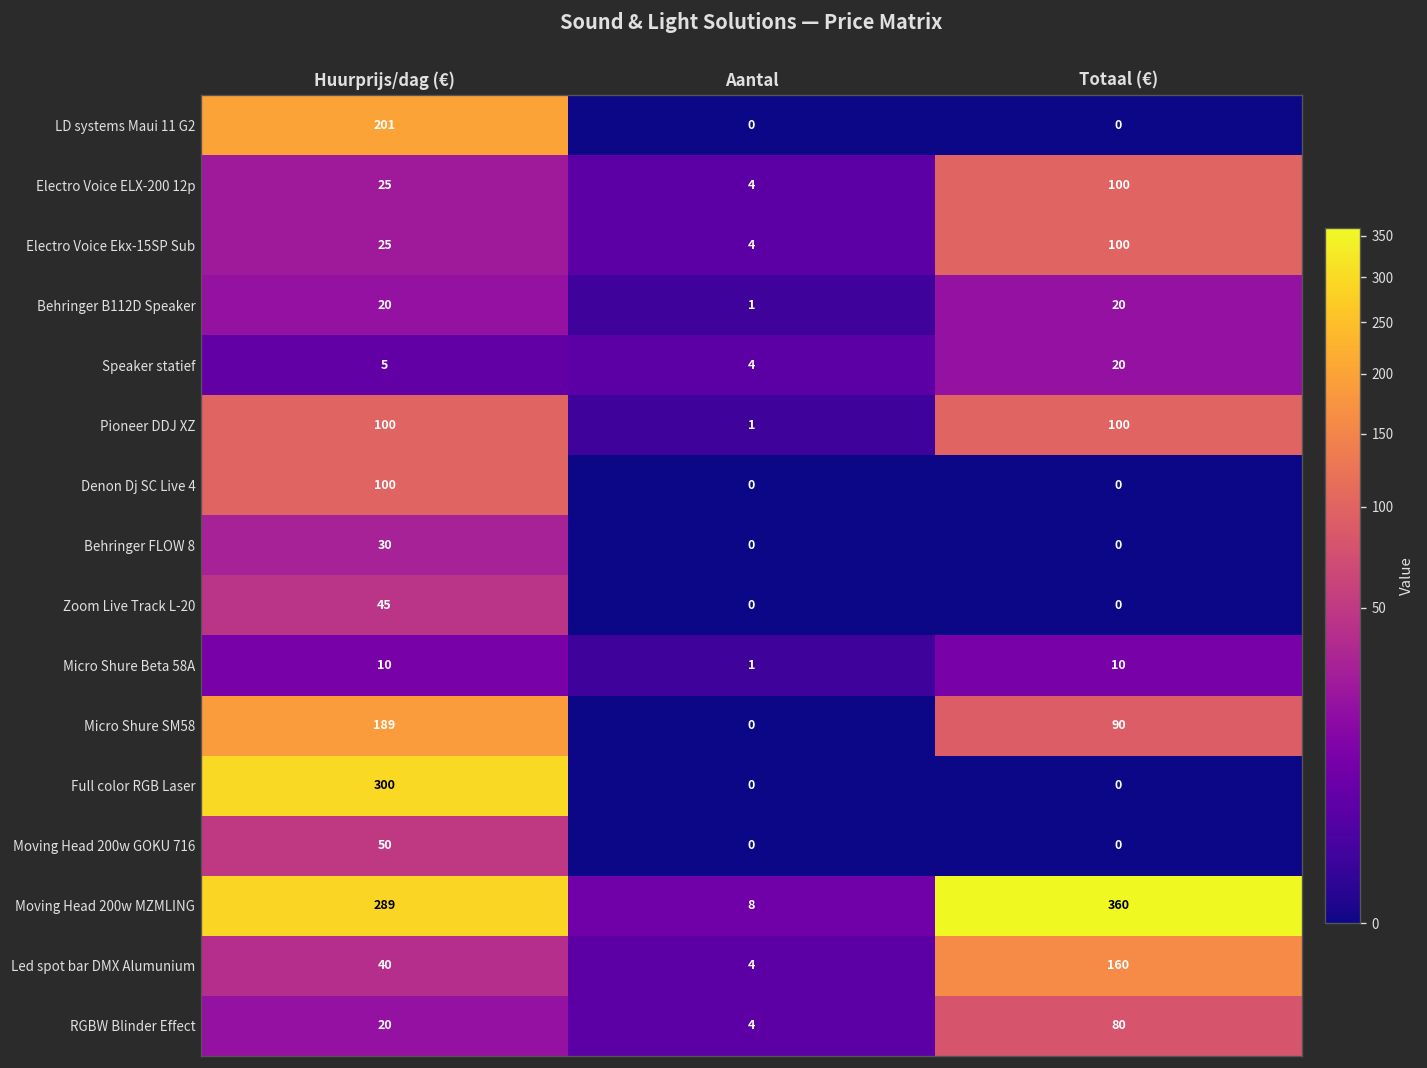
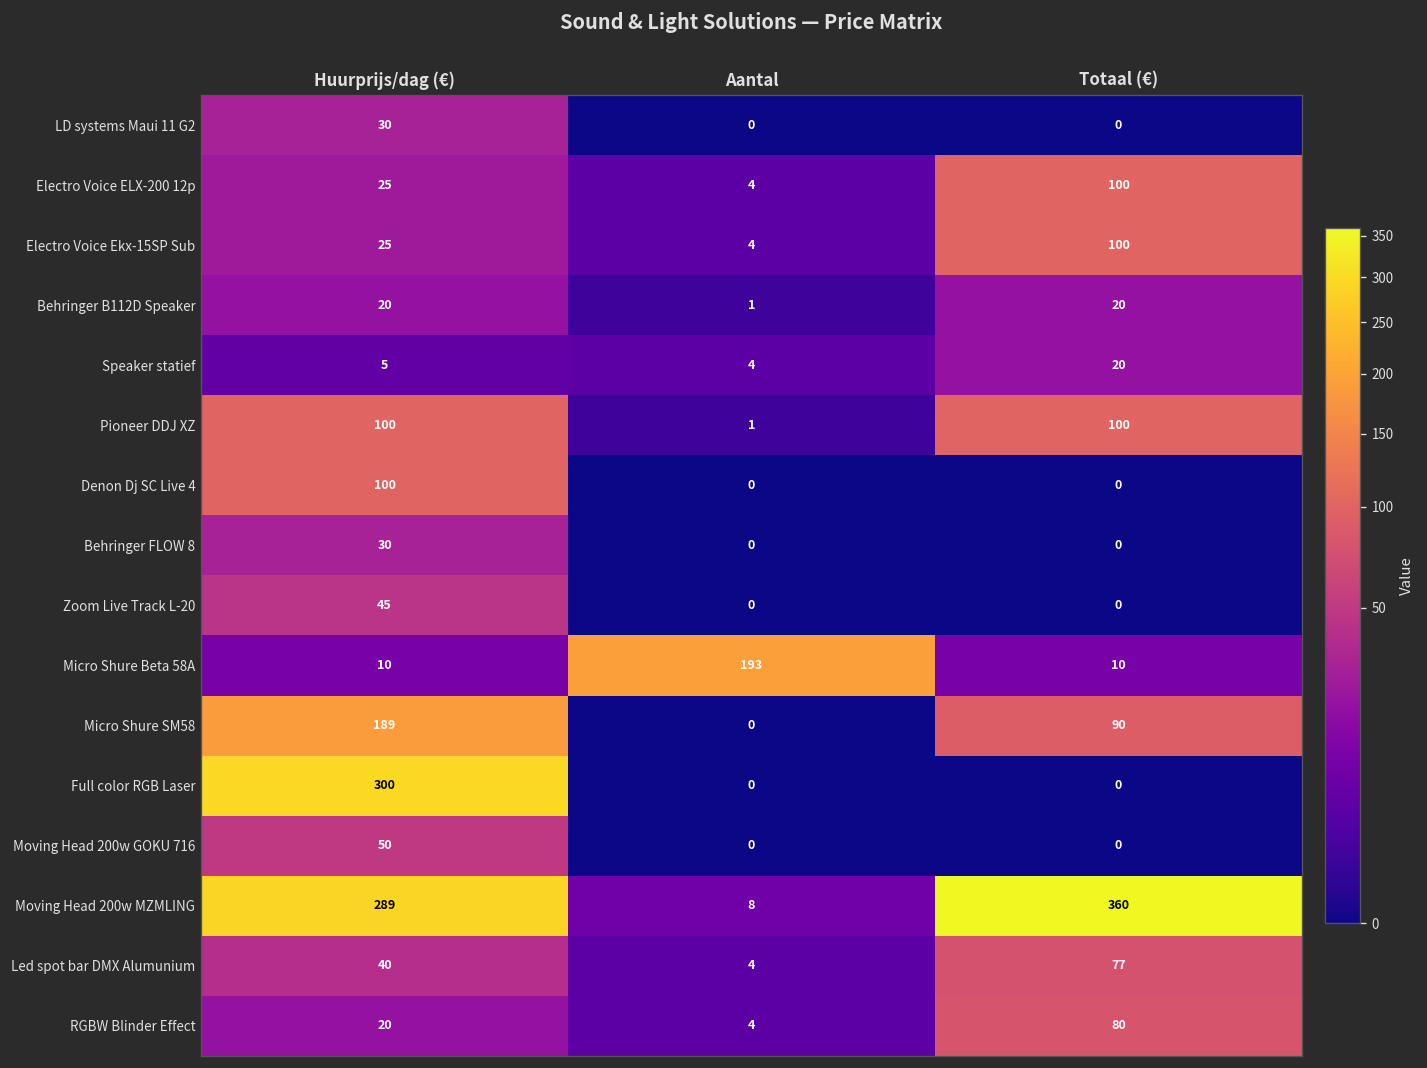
  {
    "LD systems Maui 11 G2": {
-     "Huurprijs/dag (€)": 201,
+     "Huurprijs/dag (€)": 30,
      "Aantal": 0,
      "Totaal (€)": 0
    },
    "Electro Voice ELX-200 12p": {
      "Huurprijs/dag (€)": 25,
      "Aantal": 4,
      "Totaal (€)": 100
    },
    "Electro Voice Ekx-15SP Sub": {
      "Huurprijs/dag (€)": 25,
      "Aantal": 4,
      "Totaal (€)": 100
    },
    "Behringer B112D Speaker": {
      "Huurprijs/dag (€)": 20,
      "Aantal": 1,
      "Totaal (€)": 20
    },
    "Speaker statief": {
      "Huurprijs/dag (€)": 5,
      "Aantal": 4,
      "Totaal (€)": 20
    },
    "Pioneer DDJ XZ": {
      "Huurprijs/dag (€)": 100,
      "Aantal": 1,
      "Totaal (€)": 100
    },
    "Denon Dj SC Live 4": {
      "Huurprijs/dag (€)": 100,
      "Aantal": 0,
      "Totaal (€)": 0
    },
    "Behringer FLOW 8": {
      "Huurprijs/dag (€)": 30,
      "Aantal": 0,
      "Totaal (€)": 0
    },
    "Zoom Live Track L-20": {
      "Huurprijs/dag (€)": 45,
      "Aantal": 0,
      "Totaal (€)": 0
    },
    "Micro Shure Beta 58A": {
      "Huurprijs/dag (€)": 10,
-     "Aantal": 1,
+     "Aantal": 193,
      "Totaal (€)": 10
    },
    "Micro Shure SM58": {
      "Huurprijs/dag (€)": 189,
      "Aantal": 0,
      "Totaal (€)": 90
    },
    "Full color RGB Laser": {
      "Huurprijs/dag (€)": 300,
      "Aantal": 0,
      "Totaal (€)": 0
    },
    "Moving Head 200w GOKU 716": {
      "Huurprijs/dag (€)": 50,
      "Aantal": 0,
      "Totaal (€)": 0
    },
    "Moving Head 200w MZMLING": {
      "Huurprijs/dag (€)": 289,
      "Aantal": 8,
      "Totaal (€)": 360
    },
    "Led spot bar DMX Alumunium": {
      "Huurprijs/dag (€)": 40,
      "Aantal": 4,
-     "Totaal (€)": 160
+     "Totaal (€)": 77
    },
    "RGBW Blinder Effect": {
      "Huurprijs/dag (€)": 20,
      "Aantal": 4,
      "Totaal (€)": 80
    }
  }
